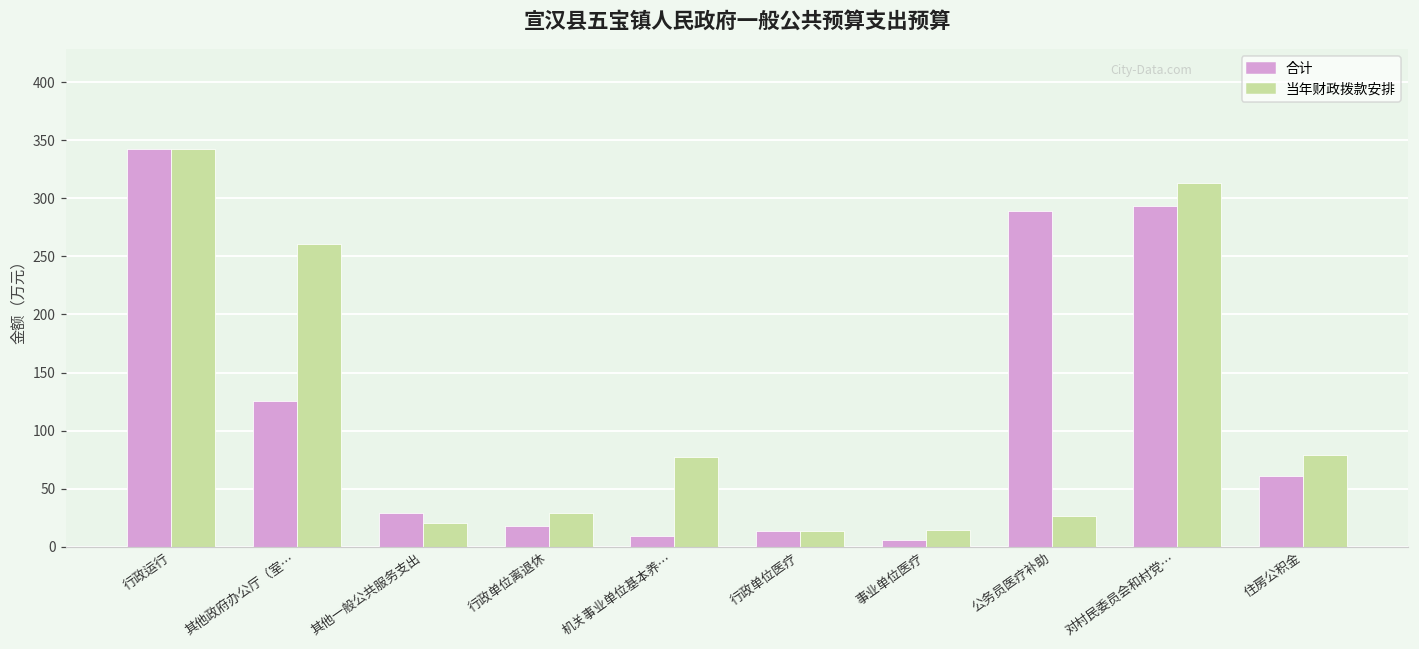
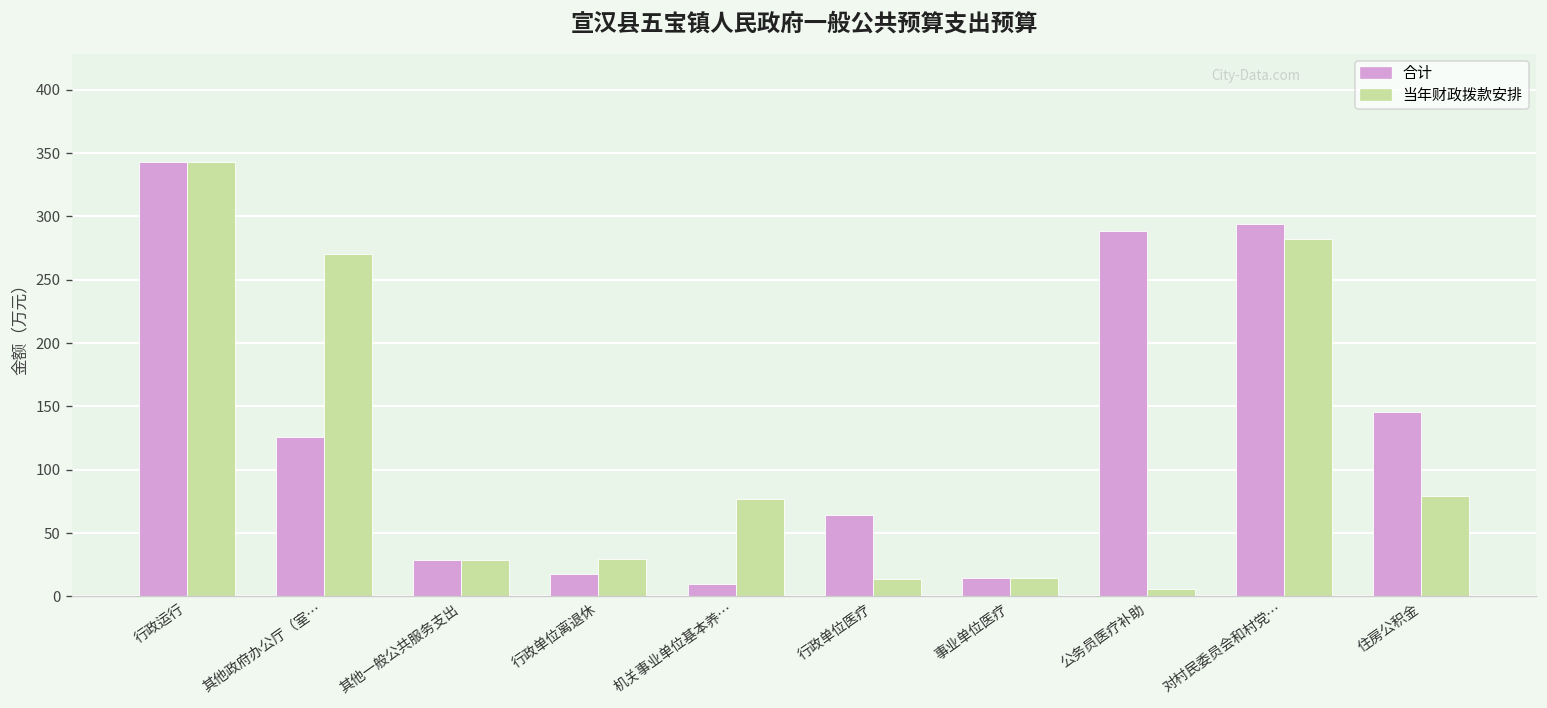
  {
    "合计": {
      "行政运行": 343,
      "其他政府办公厅（室…": 125,
      "其他一般公共服务支出": 29,
      "行政单位离退休": 18,
      "机关事业单位基本养…": 10,
-     "行政单位医疗": 13,
-     "事业单位医疗": 6,
+     "行政单位医疗": 64,
+     "事业单位医疗": 14,
      "公务员医疗补助": 289,
      "对村民委员会和村党…": 294,
-     "住房公积金": 61
+     "住房公积金": 146
    },
    "当年财政拨款安排": {
      "行政运行": 343,
-     "其他政府办公厅（室…": 261,
-     "其他一般公共服务支出": 20,
+     "其他政府办公厅（室…": 270,
+     "其他一般公共服务支出": 29,
      "行政单位离退休": 29,
      "机关事业单位基本养…": 77,
      "行政单位医疗": 13,
      "事业单位医疗": 14,
-     "公务员医疗补助": 27,
-     "对村民委员会和村党…": 313,
+     "公务员医疗补助": 6,
+     "对村民委员会和村党…": 282,
      "住房公积金": 79
    }
  }
